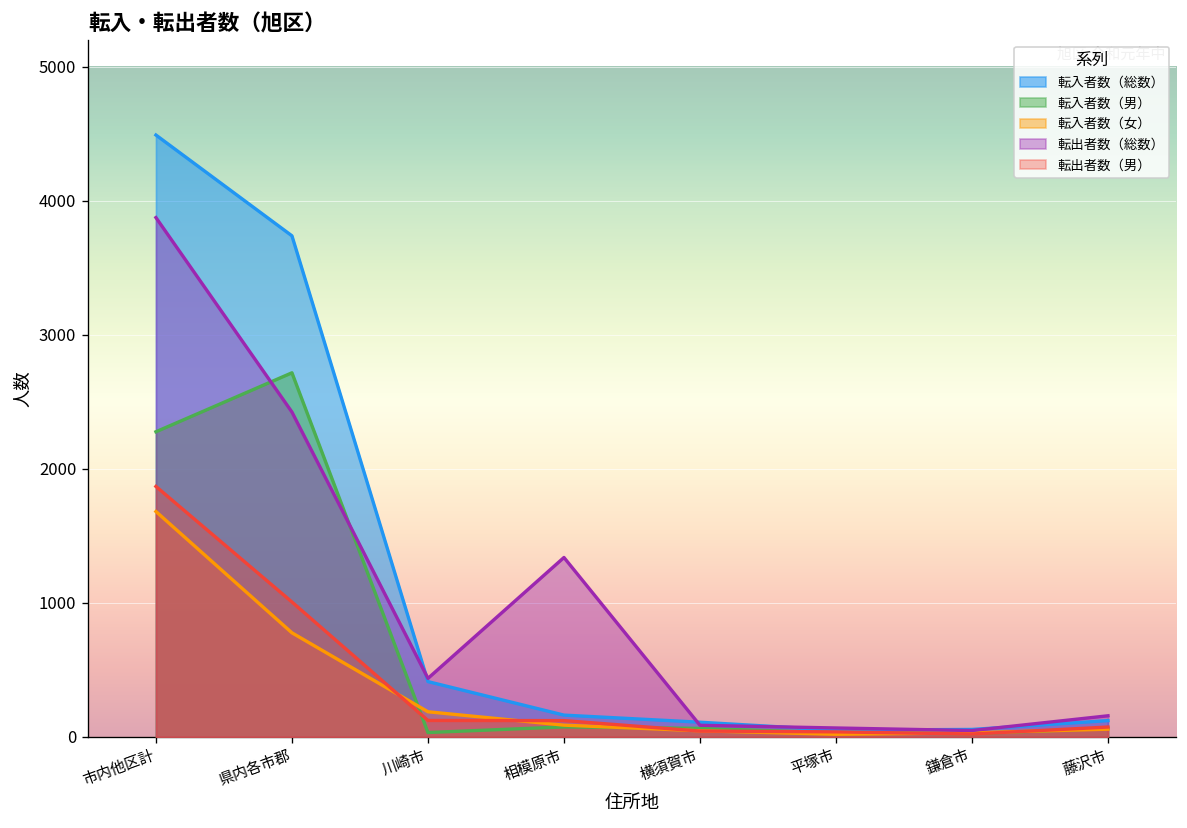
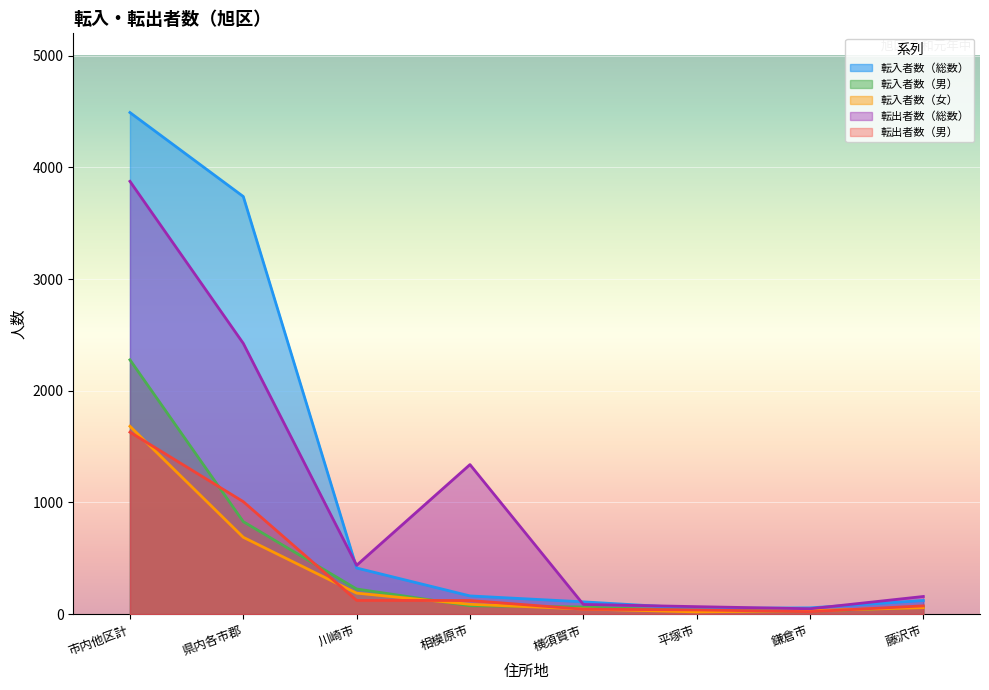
  {
    "転入者数（総数）": {
      "市内他区計": 4490,
      "県内各市郡": 3740,
      "川崎市": 410,
      "相模原市": 160,
      "横須賀市": 110,
      "藤沢市": 120
    },
    "転入者数（男）": {
      "市内他区計": 2280,
-     "県内各市郡": 2720,
-     "川崎市": 30
+     "県内各市郡": 830,
+     "川崎市": 230
    },
    "転入者数（女）": {
      "市内他区計": 1680,
-     "県内各市郡": 780,
+     "県内各市郡": 690,
      "川崎市": 190
    },
    "転出者数（総数）": {
      "市内他区計": 3880,
      "県内各市郡": 2420,
      "川崎市": 440,
      "相模原市": 1340,
      "横須賀市": 90,
      "藤沢市": 160
    },
    "転出者数（男）": {
-     "市内他区計": 1870,
+     "市内他区計": 1630,
      "県内各市郡": 1010,
      "川崎市": 120,
      "相模原市": 120
    }
  }
